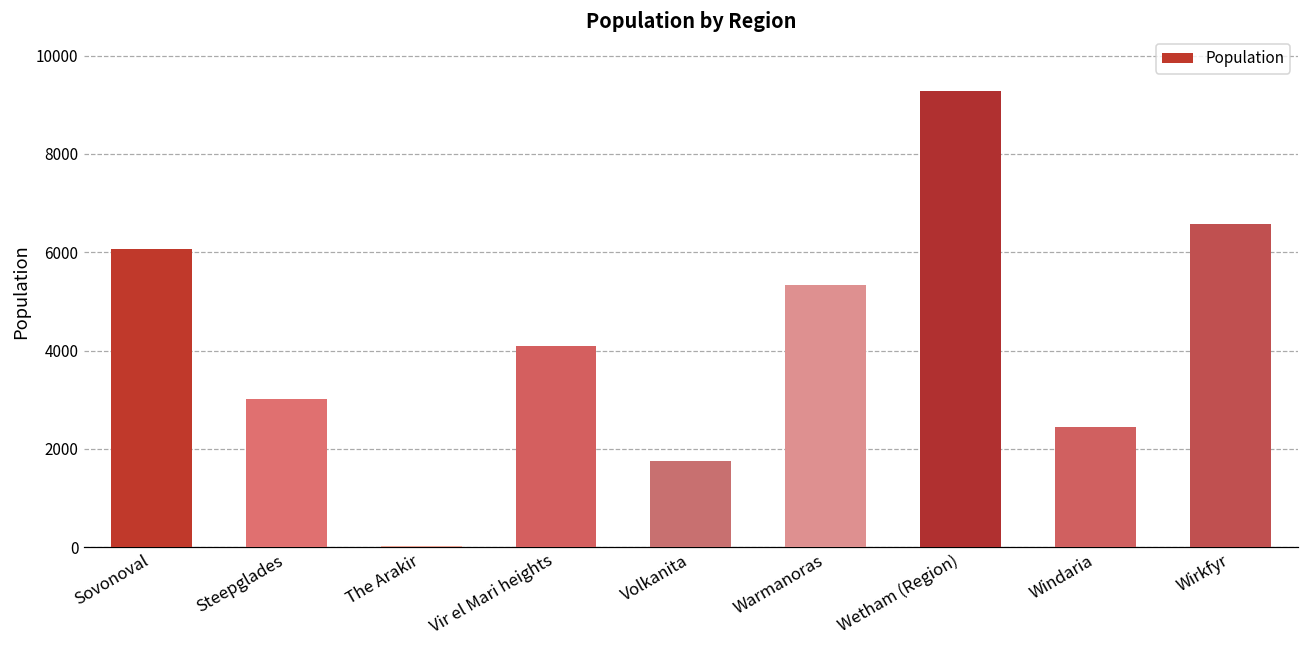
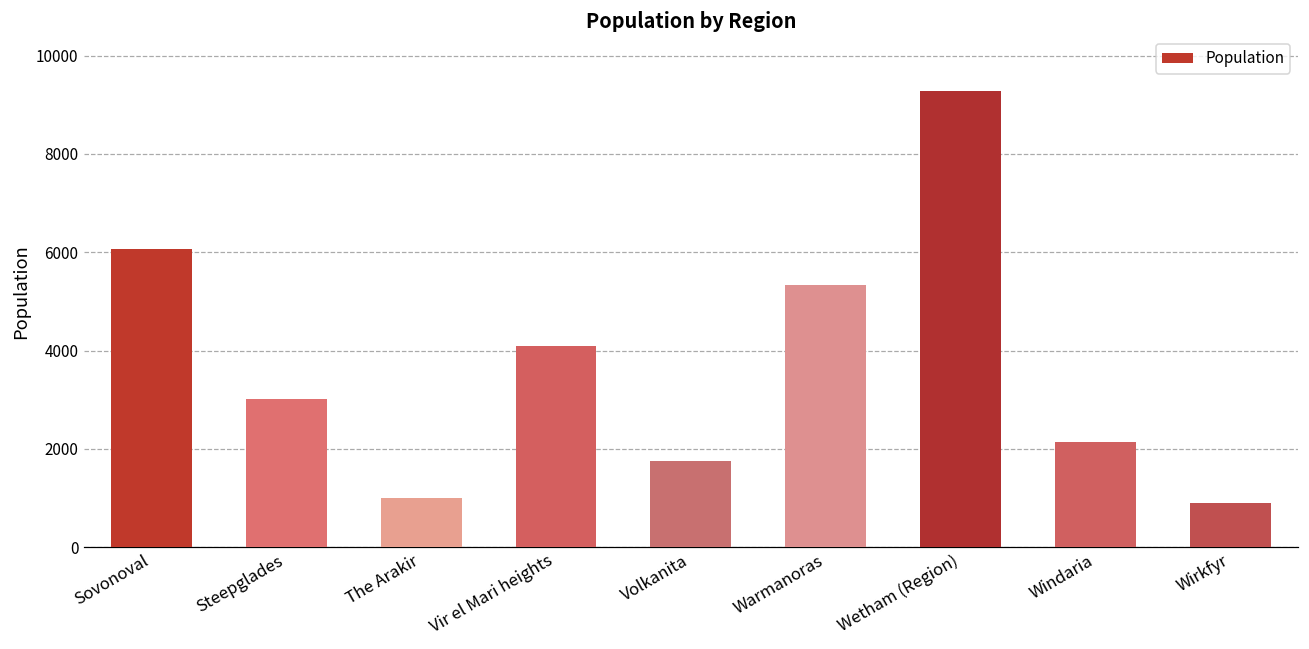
  {
    "Sovonoval": 6100,
    "Steepglades": 3000,
-   "The Arakir": 0,
+   "The Arakir": 1000,
    "Vir el Mari heights": 4100,
    "Volkanita": 1800,
    "Warmanoras": 5300,
    "Wetham (Region)": 9300,
-   "Windaria": 2400,
-   "Wirkfyr": 6600
+   "Windaria": 2100,
+   "Wirkfyr": 900
  }
